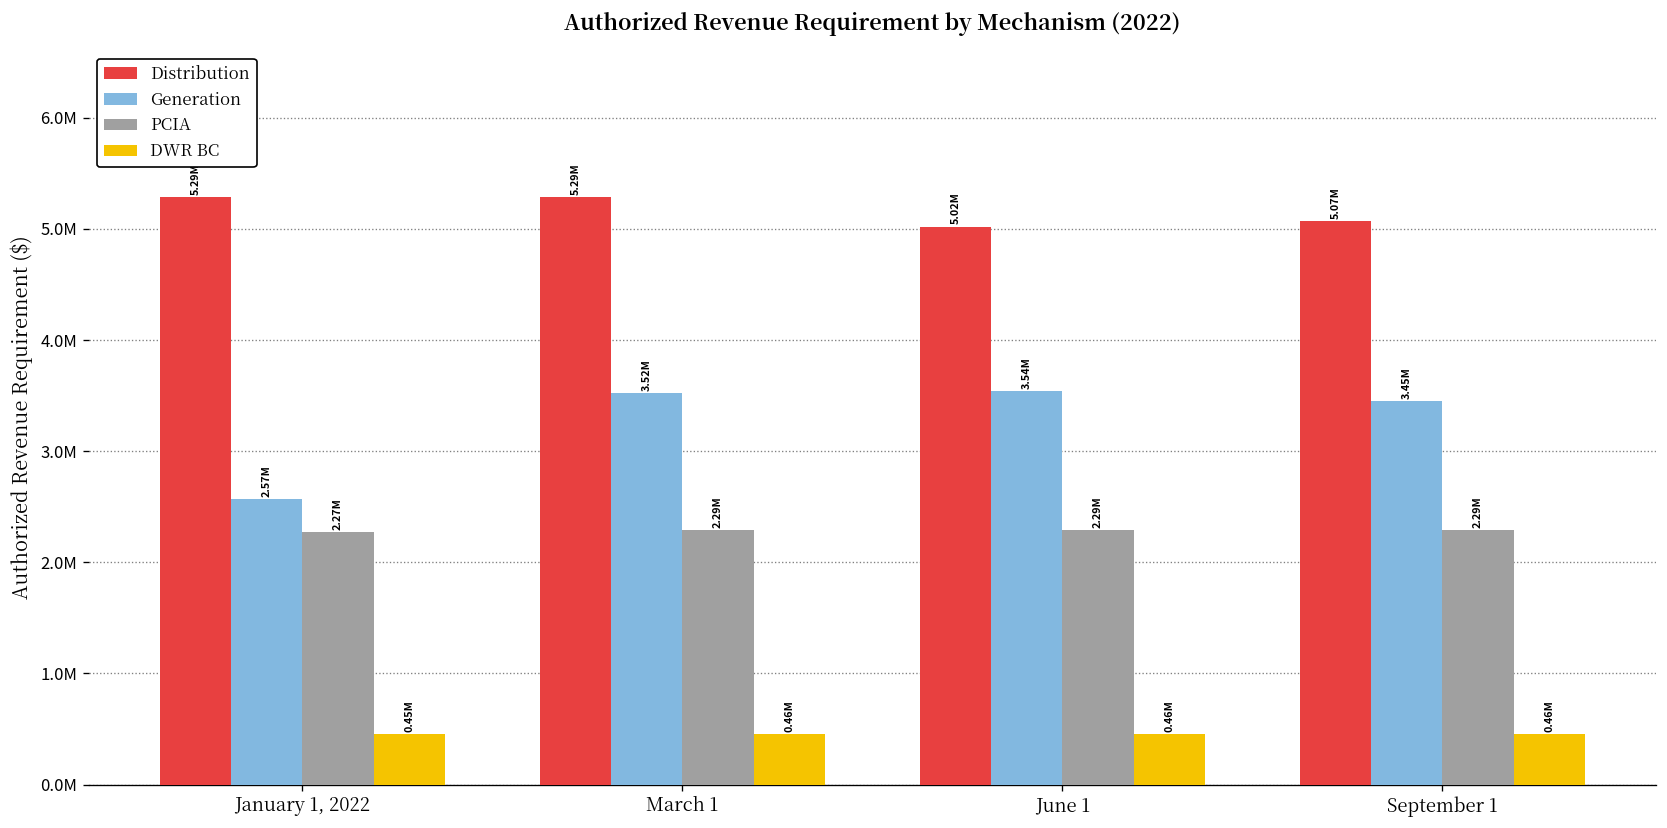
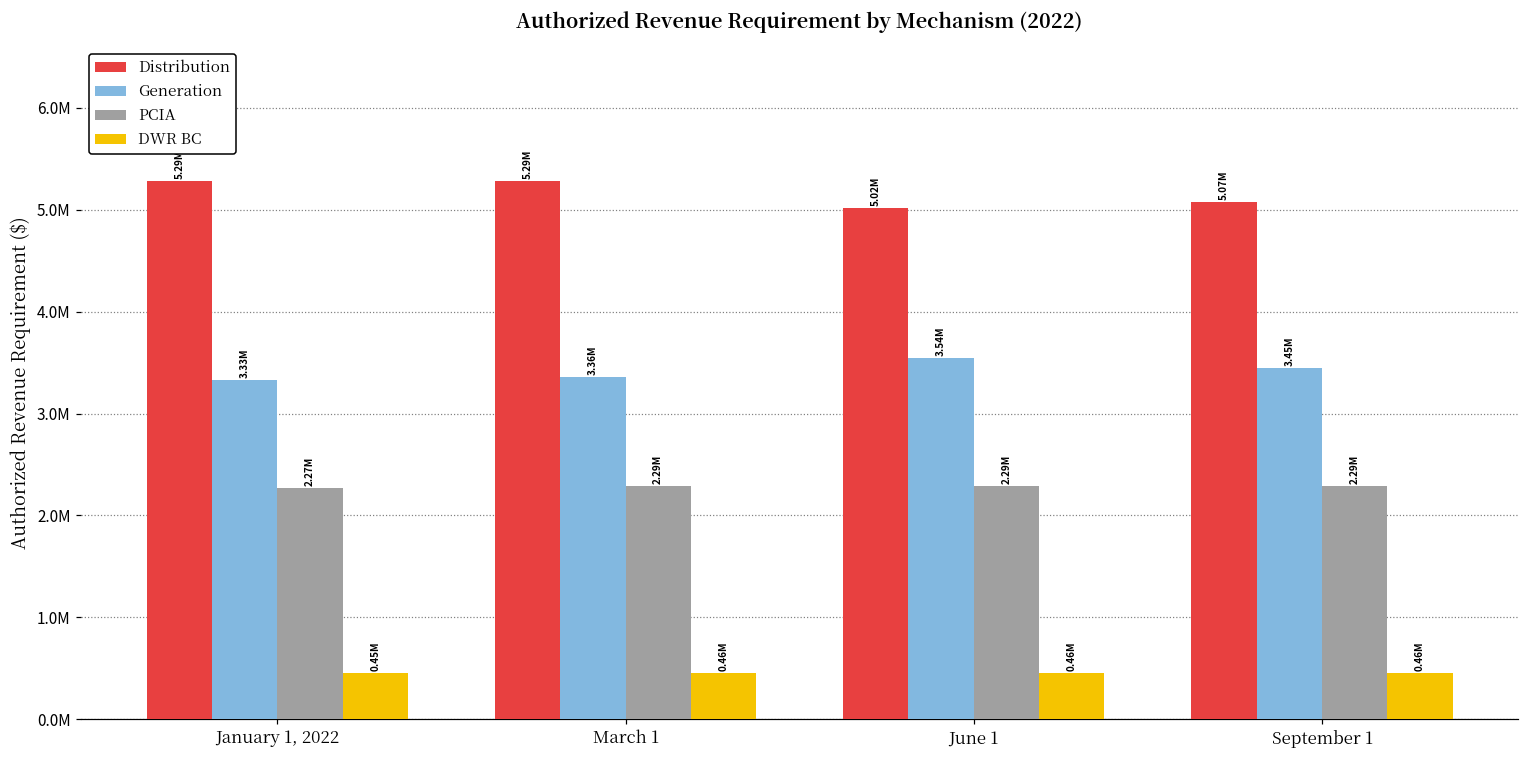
  {
    "Distribution": {
      "March 1": "5.29M",
      "June 1": "5.02M",
      "September 1": "5.07M"
    },
    "Generation": {
-     "January 1, 2022": "2.57M",
-     "March 1": "3.52M",
+     "January 1, 2022": "3.33M",
+     "March 1": "3.36M",
      "June 1": "3.54M",
      "September 1": "3.45M"
    },
    "PCIA": {
      "January 1, 2022": "2.27M",
      "March 1": "2.29M",
      "June 1": "2.29M",
      "September 1": "2.29M"
    },
    "DWR BC": {
      "January 1, 2022": "0.45M",
      "March 1": "0.46M",
      "June 1": "0.46M",
      "September 1": "0.46M"
    }
  }
